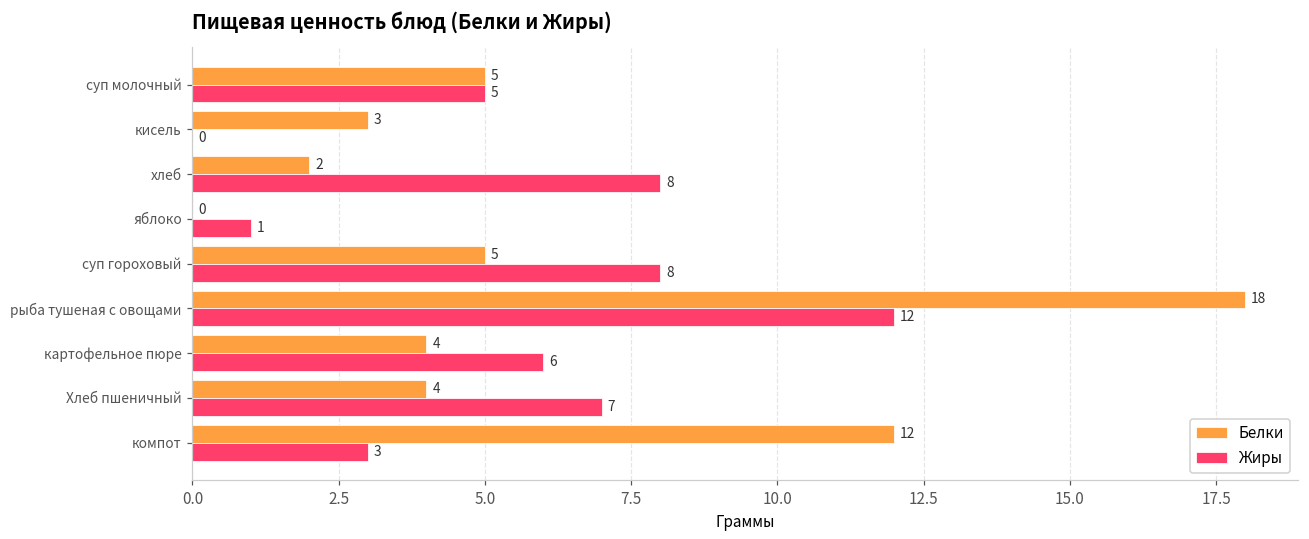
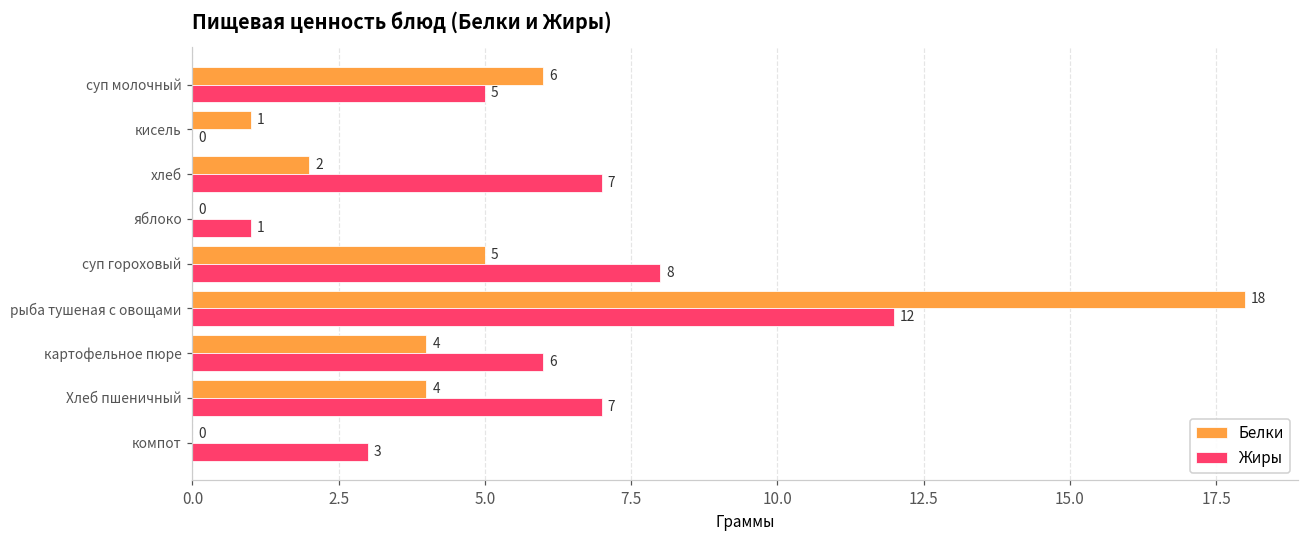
  {
    "Белки": {
-     "суп молочный": 5,
-     "кисель": 3,
+     "суп молочный": 6,
+     "кисель": 1,
      "хлеб": 2,
      "яблоко": 0,
      "суп гороховый": 5,
      "рыба тушеная с овощами": 18,
      "картофельное пюре": 4,
      "Хлеб пшеничный": 4,
-     "компот": 12
+     "компот": 0
    },
    "Жиры": {
      "суп молочный": 5,
      "кисель": 0,
-     "хлеб": 8,
+     "хлеб": 7,
      "яблоко": 1,
      "суп гороховый": 8,
      "рыба тушеная с овощами": 12,
      "картофельное пюре": 6,
      "Хлеб пшеничный": 7,
      "компот": 3
    }
  }
